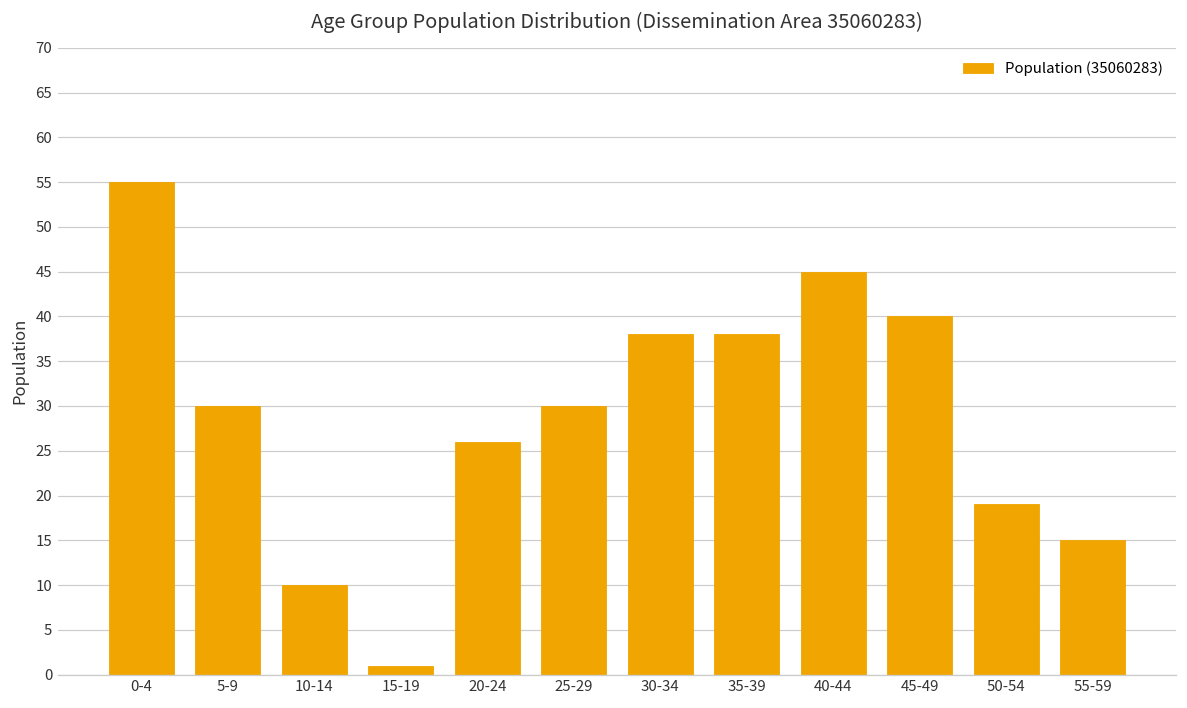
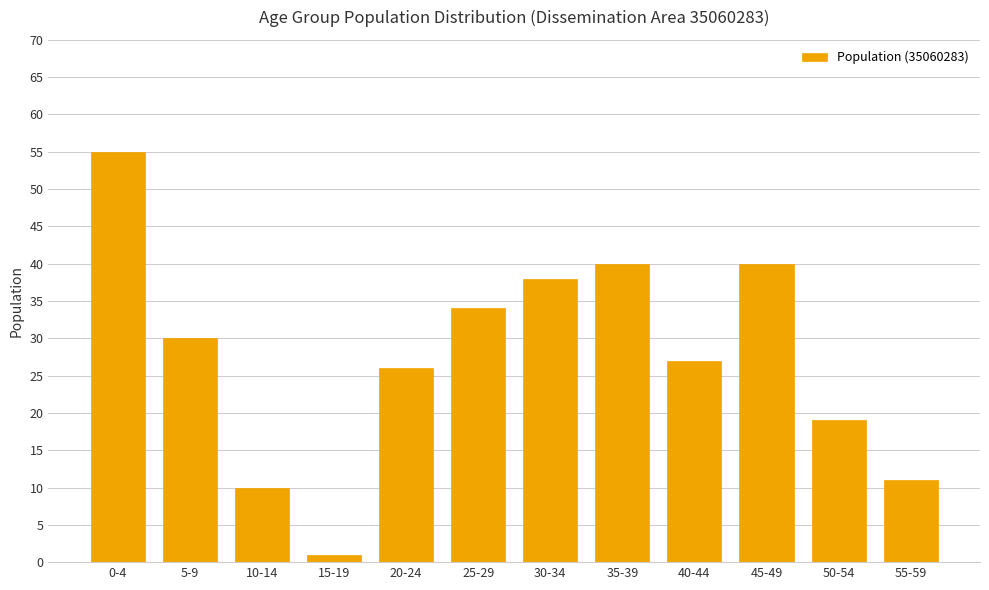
  {
    "0-4": 55,
    "5-9": 30,
    "10-14": 10,
    "15-19": 1,
    "20-24": 26,
-   "25-29": 30,
+   "25-29": 34,
    "30-34": 38,
-   "35-39": 38,
-   "40-44": 45,
+   "35-39": 40,
+   "40-44": 27,
    "45-49": 40,
    "50-54": 19,
-   "55-59": 15
+   "55-59": 11
  }
